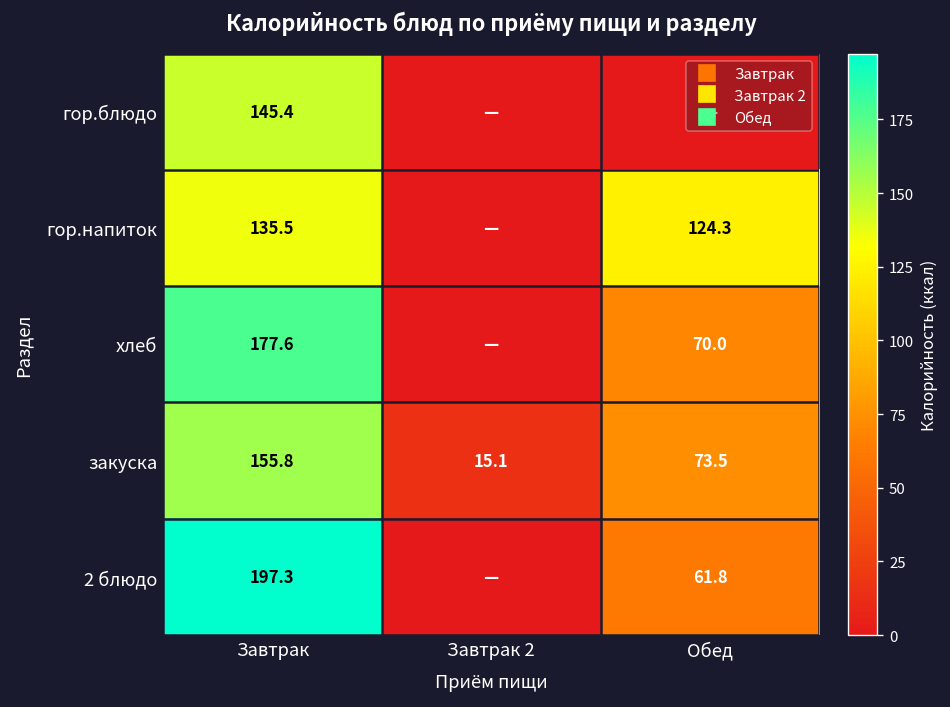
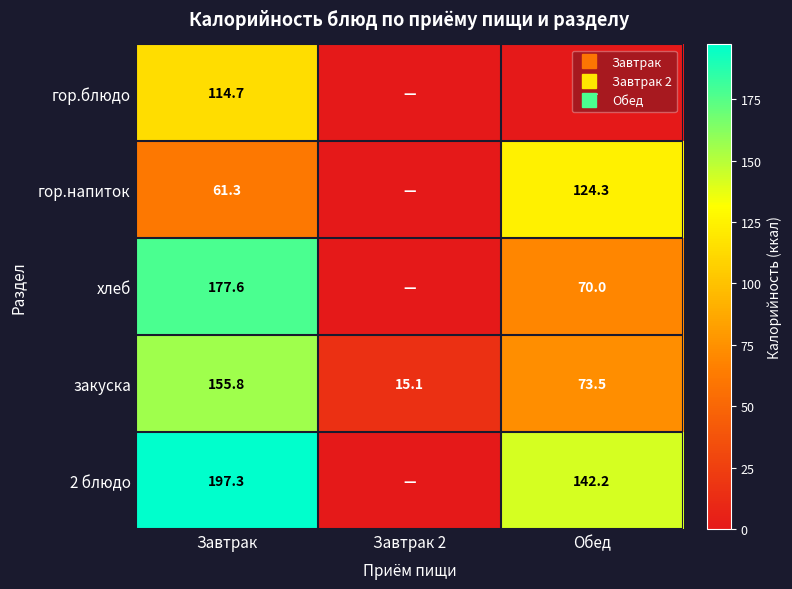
  {
    "гор.блюдо": {
-     "Завтрак": 145.4
+     "Завтрак": 114.7
    },
    "гор.напиток": {
-     "Завтрак": 135.5,
+     "Завтрак": 61.3,
      "Обед": 124.3
    },
    "хлеб": {
      "Завтрак": 177.6,
      "Обед": 70.0
    },
    "закуска": {
      "Завтрак": 155.8,
      "Завтрак 2": 15.1,
      "Обед": 73.5
    },
    "2 блюдо": {
      "Завтрак": 197.3,
-     "Обед": 61.8
+     "Обед": 142.2
    }
  }
